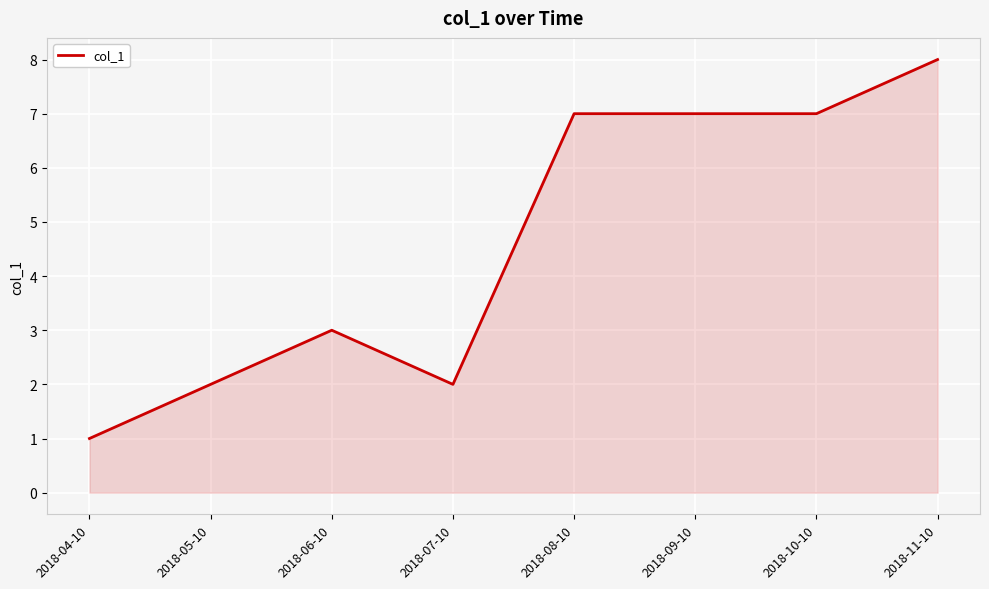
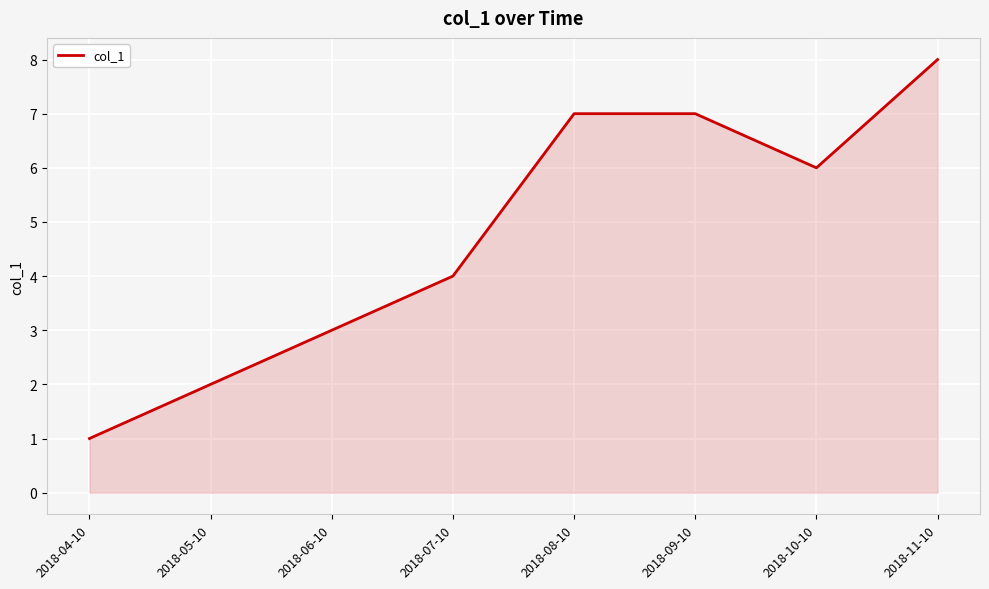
  {
    "2018-04-10": 1,
    "2018-05-10": 2,
    "2018-06-10": 3,
-   "2018-07-10": 2,
+   "2018-07-10": 4,
    "2018-08-10": 7,
    "2018-09-10": 7,
-   "2018-10-10": 7,
+   "2018-10-10": 6,
    "2018-11-10": 8
  }
